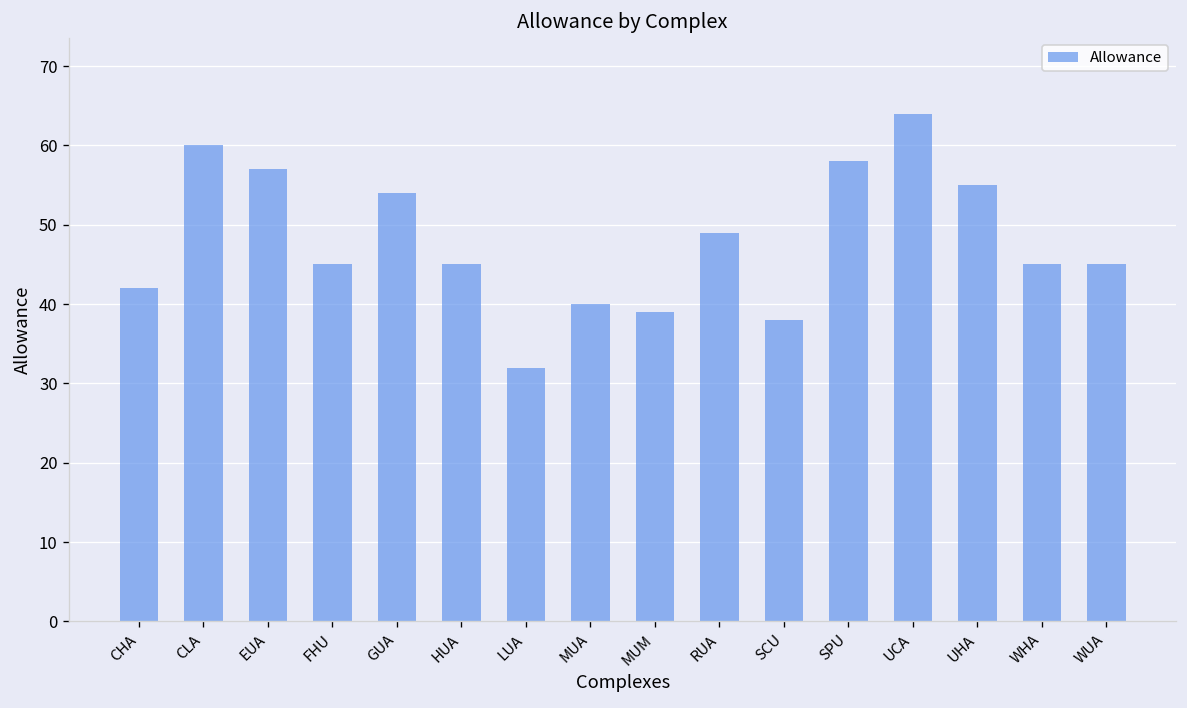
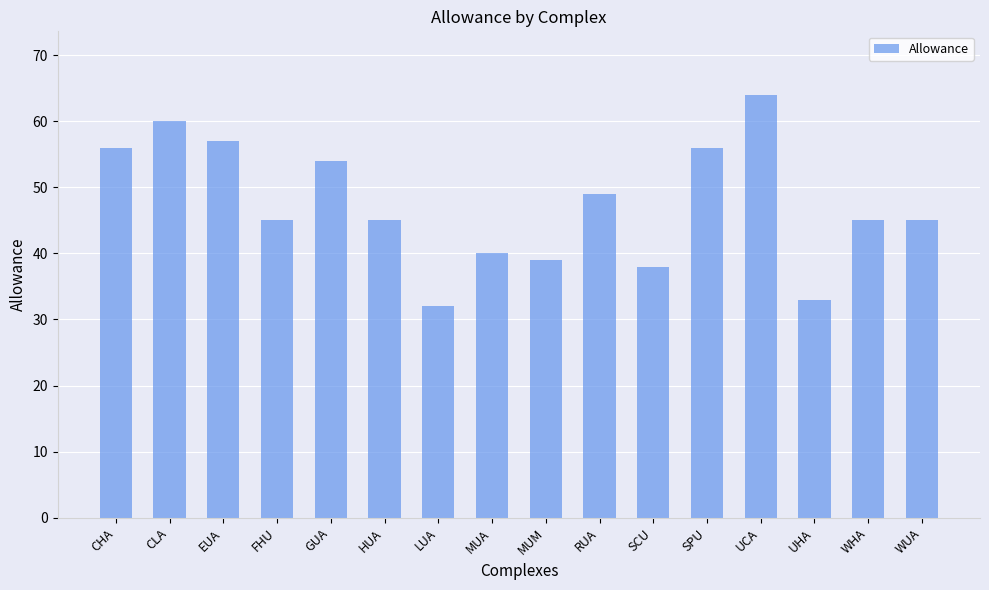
  {
-   "CHA": 42,
+   "CHA": 56,
    "CLA": 60,
    "EUA": 57,
    "FHU": 45,
    "GUA": 54,
    "HUA": 45,
    "LUA": 32,
    "MUA": 40,
    "MUM": 39,
    "RUA": 49,
    "SCU": 38,
-   "SPU": 58,
+   "SPU": 56,
    "UCA": 64,
-   "UHA": 55,
+   "UHA": 33,
    "WHA": 45,
    "WUA": 45
  }
